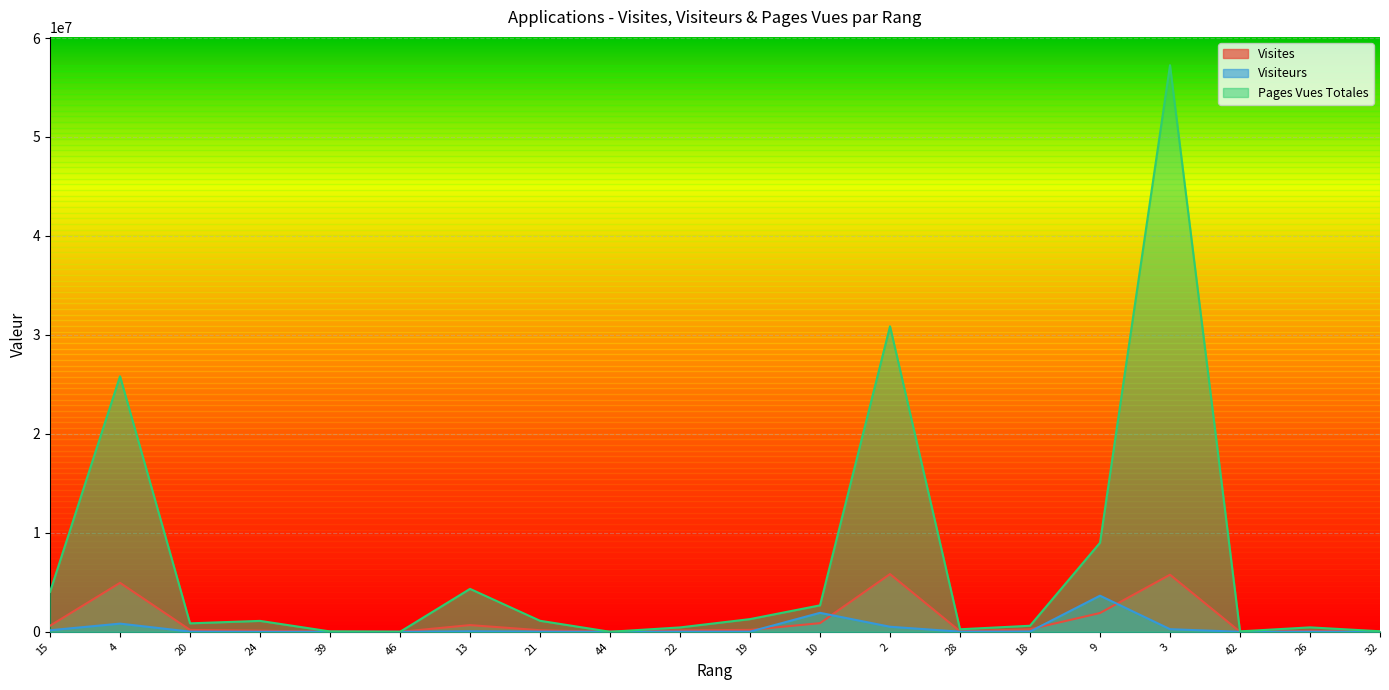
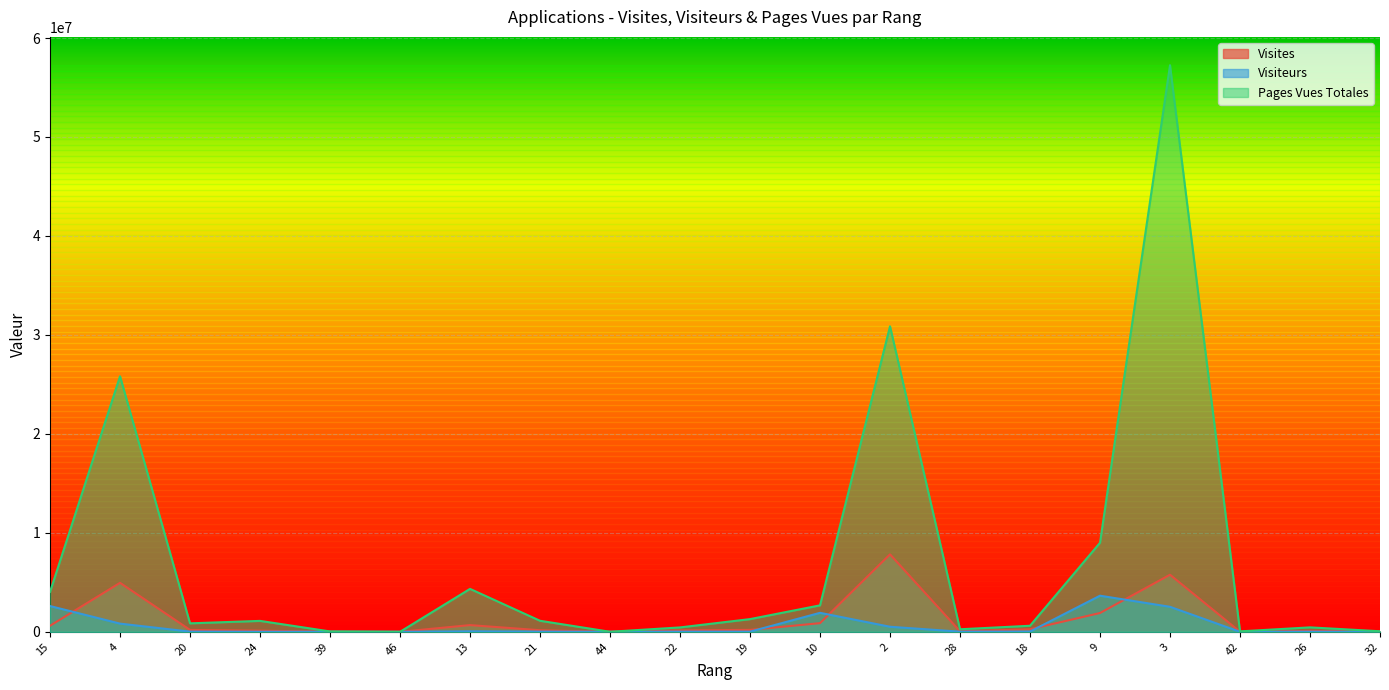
  {
    "Visites": {
      "15": 1000000,
      "4": 5000000,
      "13": 1000000,
      "10": 1000000,
-     "2": 6000000,
+     "2": 8000000,
      "9": 2000000,
      "3": 6000000
    },
    "Visiteurs": {
-     "15": 0,
+     "15": 3000000,
      "4": 1000000,
      "13": 0,
      "10": 2000000,
      "2": 1000000,
      "9": 4000000,
-     "3": 0
+     "3": 3000000
    },
    "Pages Vues Totales": {
      "15": 4000000,
      "4": 26000000,
      "20": 1000000,
      "24": 1000000,
      "13": 4000000,
      "21": 1000000,
      "22": 0,
      "19": 1000000,
      "10": 3000000,
      "2": 31000000,
      "18": 1000000,
      "9": 9000000,
      "3": 57000000,
      "26": 0
    }
  }
